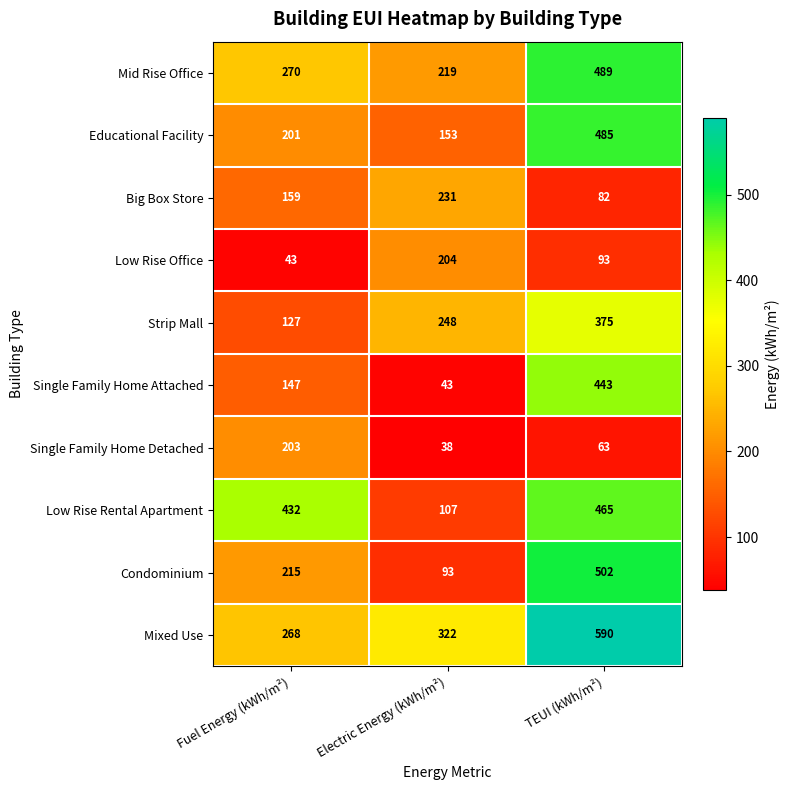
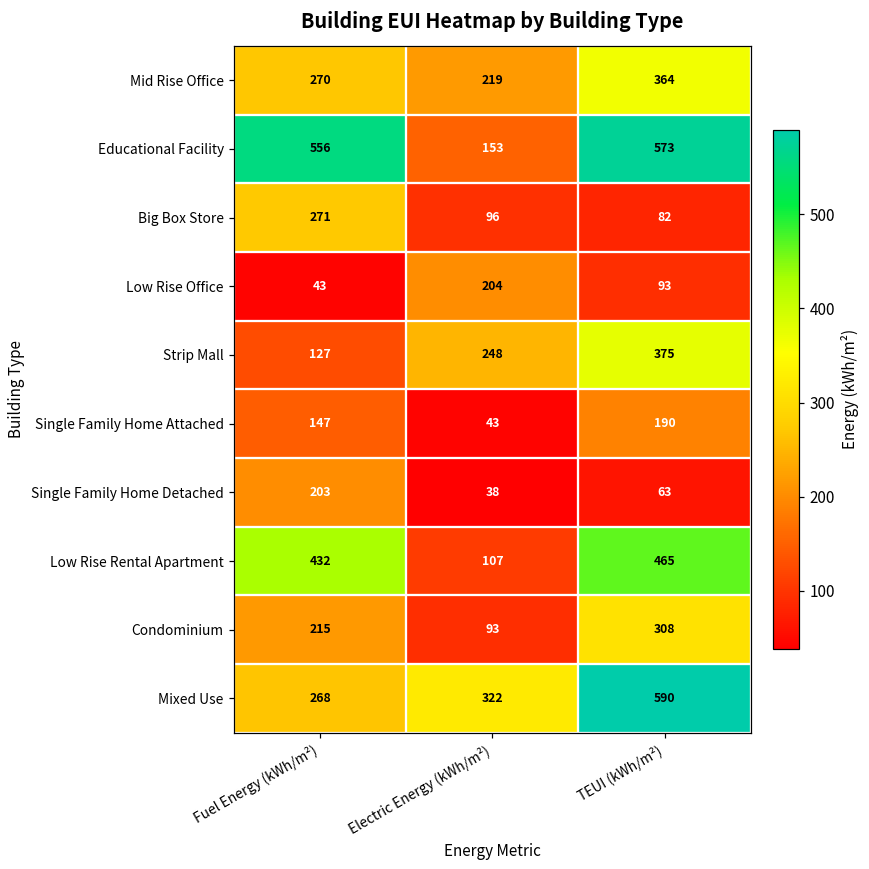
  {
    "Mid Rise Office": {
      "Fuel Energy (kWh/m²)": 270,
      "Electric Energy (kWh/m²)": 219,
-     "TEUI (kWh/m²)": 489
+     "TEUI (kWh/m²)": 364
    },
    "Educational Facility": {
-     "Fuel Energy (kWh/m²)": 201,
+     "Fuel Energy (kWh/m²)": 556,
      "Electric Energy (kWh/m²)": 153,
-     "TEUI (kWh/m²)": 485
+     "TEUI (kWh/m²)": 573
    },
    "Big Box Store": {
-     "Fuel Energy (kWh/m²)": 159,
-     "Electric Energy (kWh/m²)": 231,
+     "Fuel Energy (kWh/m²)": 271,
+     "Electric Energy (kWh/m²)": 96,
      "TEUI (kWh/m²)": 82
    },
    "Low Rise Office": {
      "Fuel Energy (kWh/m²)": 43,
      "Electric Energy (kWh/m²)": 204,
      "TEUI (kWh/m²)": 93
    },
    "Strip Mall": {
      "Fuel Energy (kWh/m²)": 127,
      "Electric Energy (kWh/m²)": 248,
      "TEUI (kWh/m²)": 375
    },
    "Single Family Home Attached": {
      "Fuel Energy (kWh/m²)": 147,
      "Electric Energy (kWh/m²)": 43,
-     "TEUI (kWh/m²)": 443
+     "TEUI (kWh/m²)": 190
    },
    "Single Family Home Detached": {
      "Fuel Energy (kWh/m²)": 203,
      "Electric Energy (kWh/m²)": 38,
      "TEUI (kWh/m²)": 63
    },
    "Low Rise Rental Apartment": {
      "Fuel Energy (kWh/m²)": 432,
      "Electric Energy (kWh/m²)": 107,
      "TEUI (kWh/m²)": 465
    },
    "Condominium": {
      "Fuel Energy (kWh/m²)": 215,
      "Electric Energy (kWh/m²)": 93,
-     "TEUI (kWh/m²)": 502
+     "TEUI (kWh/m²)": 308
    },
    "Mixed Use": {
      "Fuel Energy (kWh/m²)": 268,
      "Electric Energy (kWh/m²)": 322,
      "TEUI (kWh/m²)": 590
    }
  }
